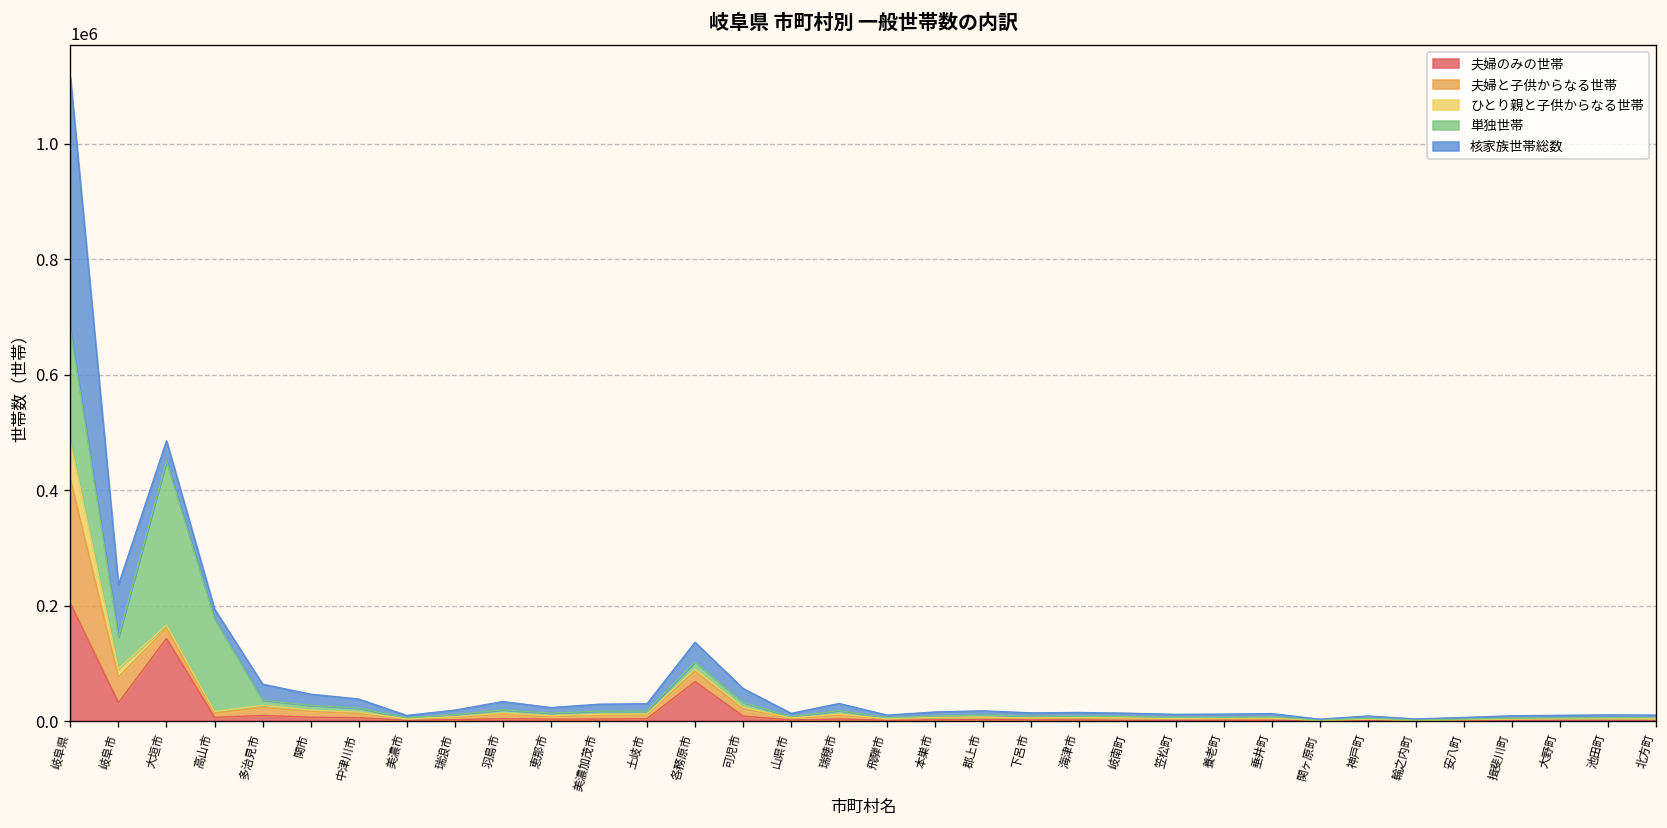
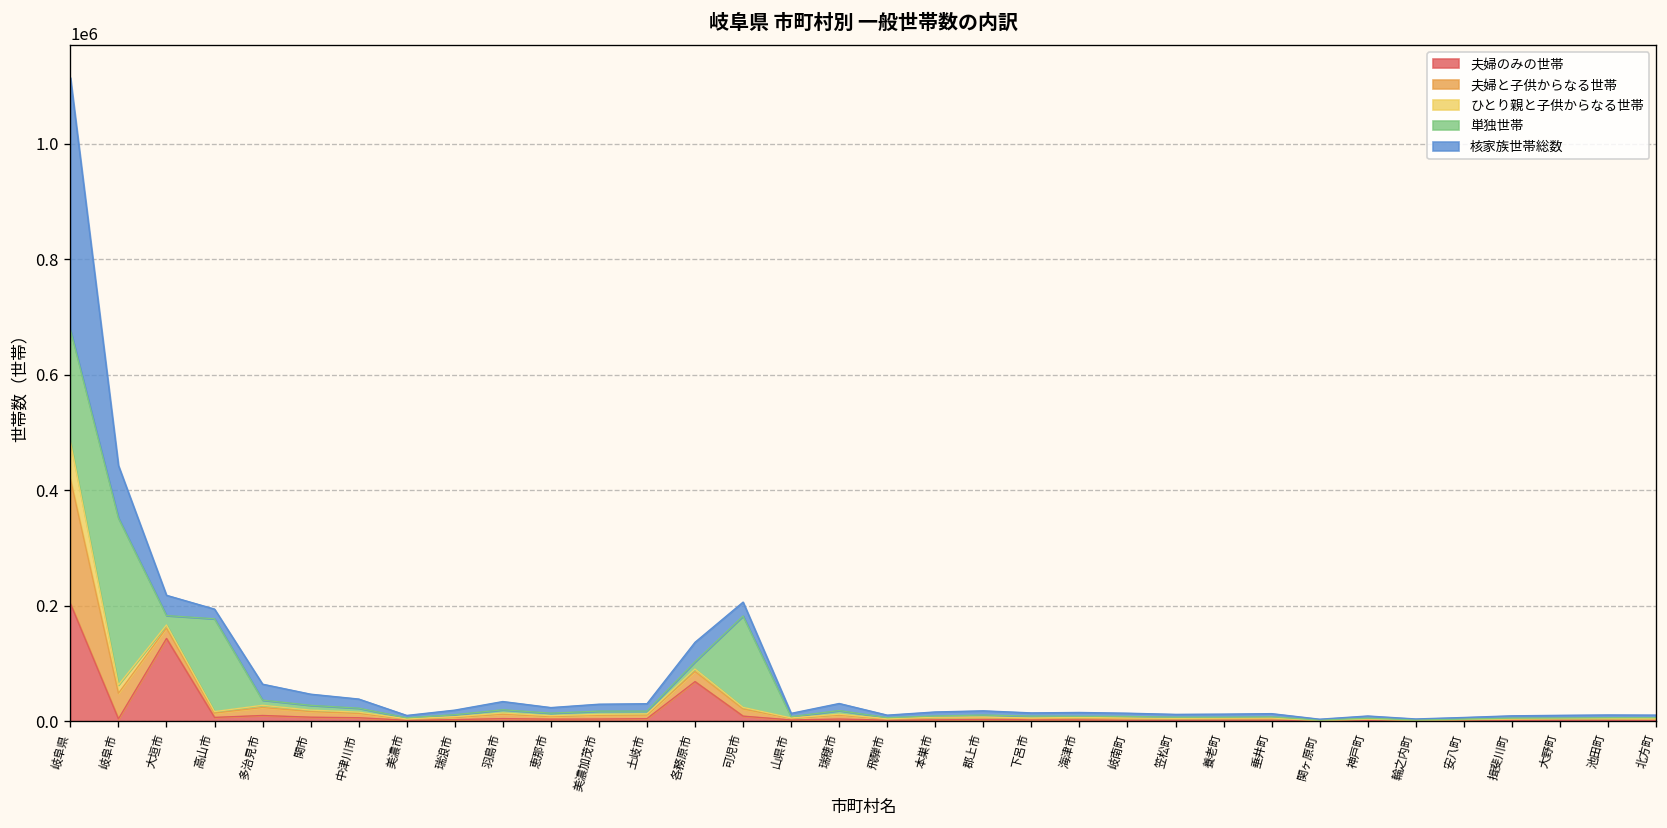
  {
    "夫婦のみの世帯": {
      "岐阜県": 200000,
-     "岐阜市": 30000,
+     "岐阜市": 0,
      "大垣市": 140000,
      "高山市": 10000,
      "多治見市": 10000,
      "関市": 10000,
      "中津川市": 10000,
      "羽島市": 0,
      "美濃加茂市": 0,
      "土岐市": 0,
      "各務原市": 70000,
      "可児市": 10000,
      "瑞穂市": 0
    },
    "単独世帯": {
      "岐阜県": 190000,
-     "岐阜市": 50000,
-     "大垣市": 280000,
+     "岐阜市": 290000,
+     "大垣市": 20000,
      "高山市": 160000,
      "多治見市": 10000,
      "関市": 10000,
      "中津川市": 10000,
      "羽島市": 10000,
      "美濃加茂市": 10000,
      "各務原市": 10000,
-     "可児市": 10000,
+     "可児市": 160000,
      "瑞穂市": 10000
    },
    "核家族世帯総数": {
      "岐阜県": 440000,
      "岐阜市": 90000,
      "大垣市": 40000,
      "高山市": 20000,
      "多治見市": 30000,
      "関市": 20000,
      "中津川市": 20000,
      "瑞浪市": 10000,
      "羽島市": 10000,
      "恵那市": 10000,
      "美濃加茂市": 10000,
      "土岐市": 10000,
      "各務原市": 30000,
      "可児市": 20000,
      "山県市": 10000,
      "瑞穂市": 10000,
      "本巣市": 10000,
      "郡上市": 10000,
      "下呂市": 10000,
      "海津市": 10000,
      "岐南町": 10000,
      "養老町": 10000,
      "垂井町": 10000
    }
  }
